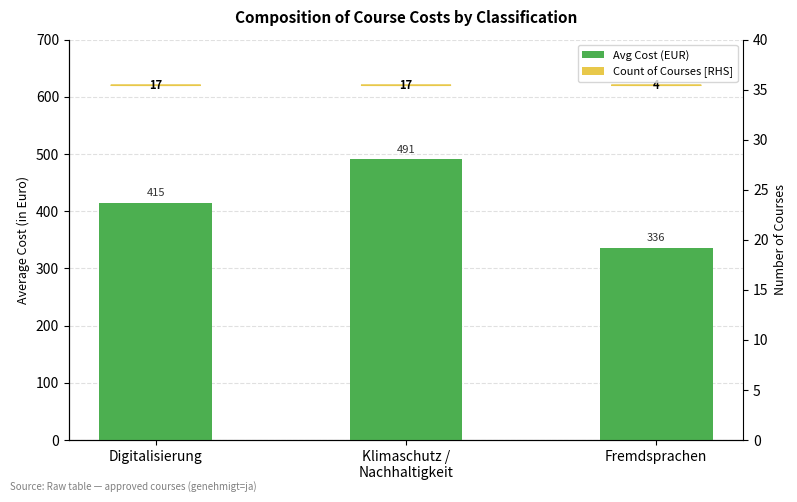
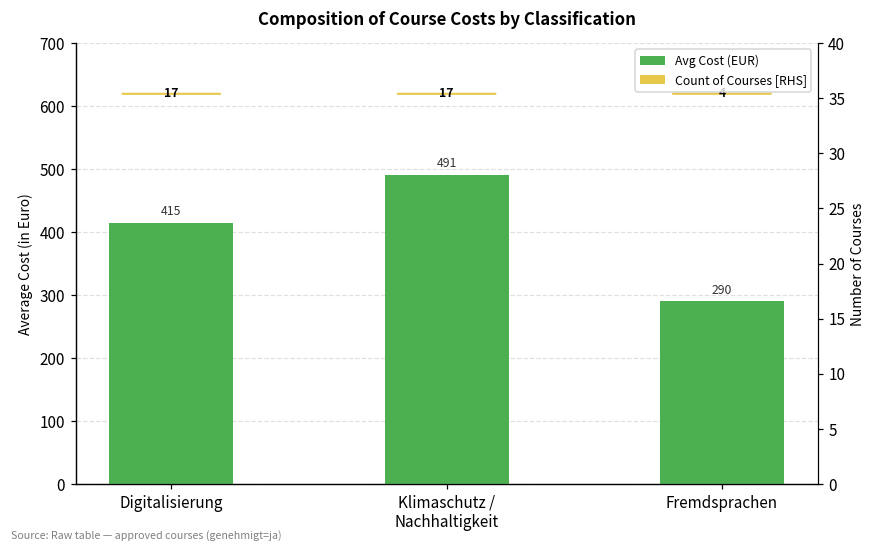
  {
    "Avg Cost (EUR)": {
      "Digitalisierung": 415,
      "Klimaschutz / Nachhaltigkeit": 491,
-     "Fremdsprachen": 336
+     "Fremdsprachen": 290
    }
  }
